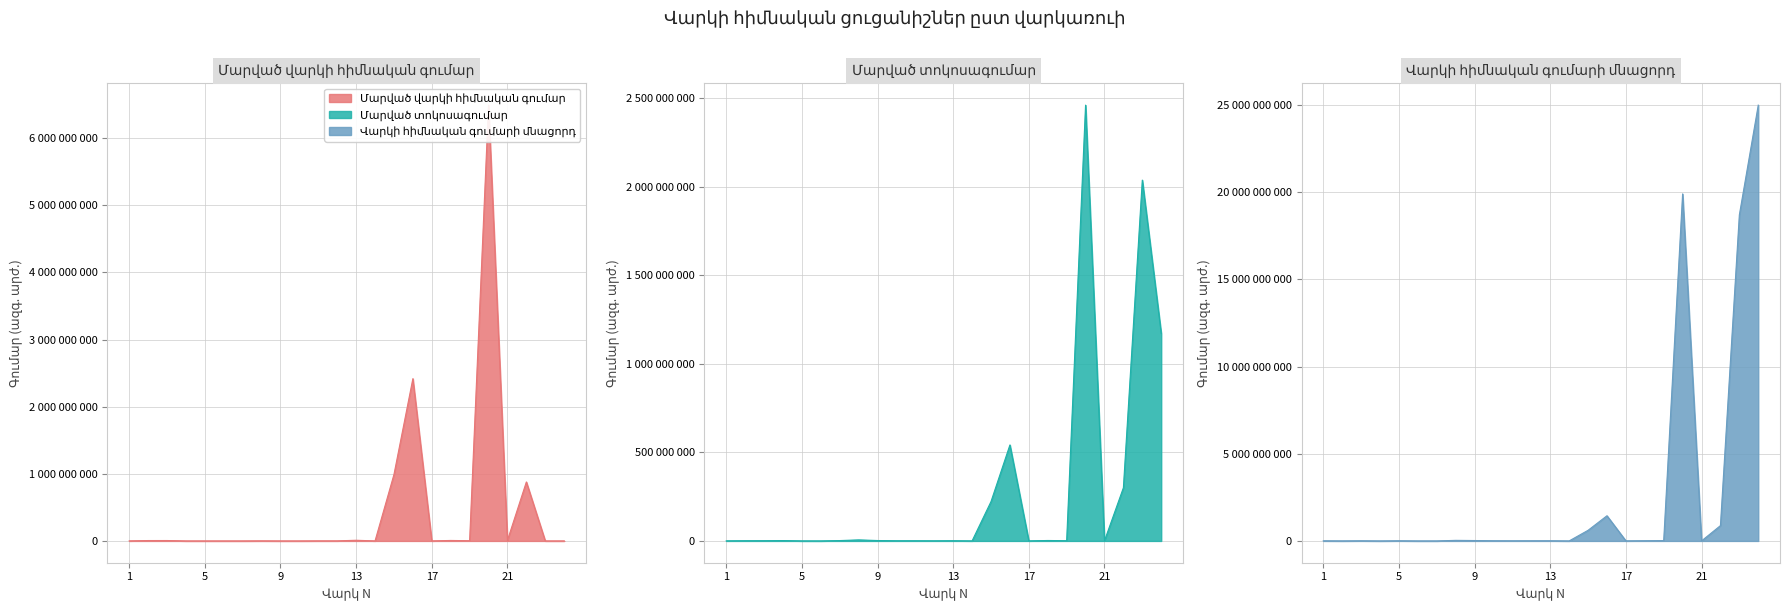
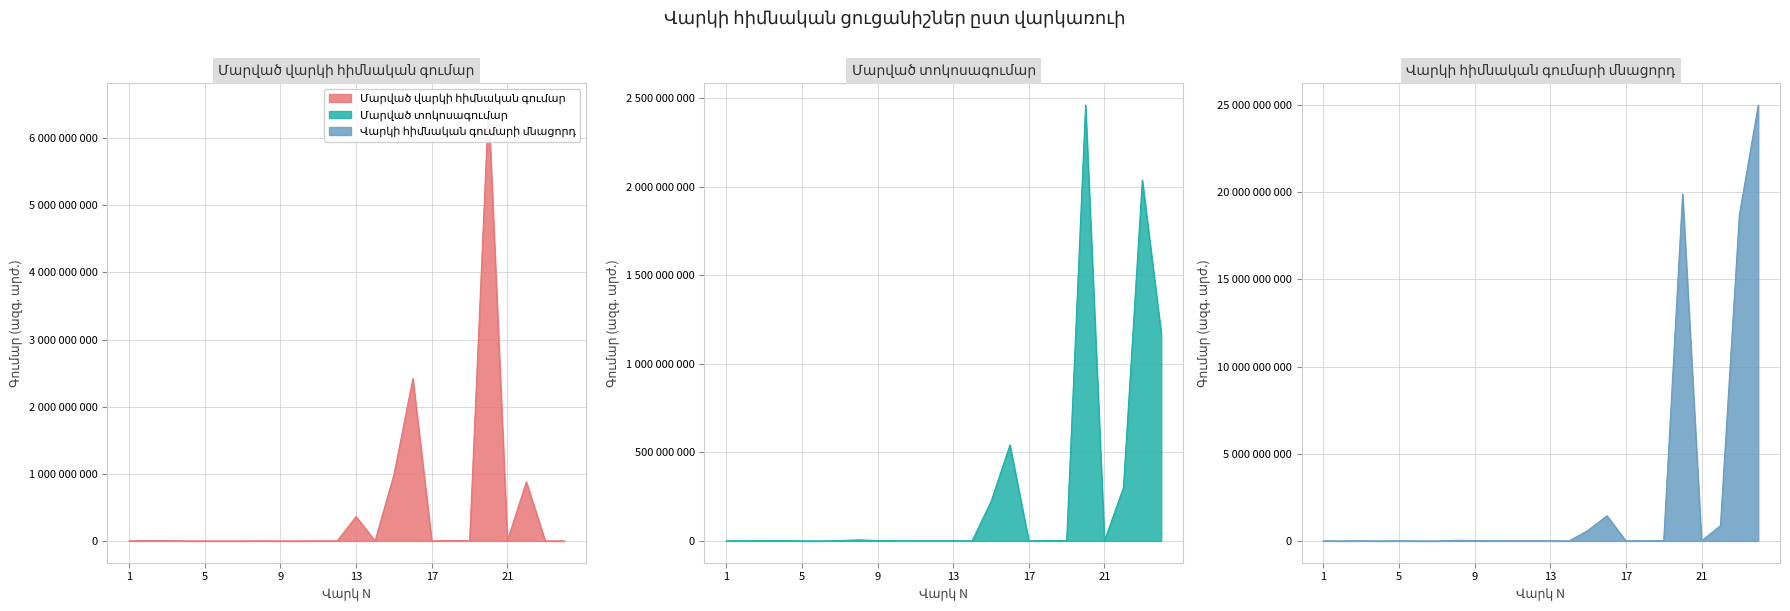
  {
    "Մարված վարկի հիմնական գումար": {
      "1": 0,
      "5": 0,
      "9": 0,
-     "13": 0,
+     "13": 400000000,
      "17": 0,
      "21": 0
    },
    "Մարված տոկոսագումար": {
      "1": 0,
      "5": 0,
      "9": 0,
      "13": 0,
      "17": 0,
      "21": 0
    },
    "Վարկի հիմնական գումարի մնացորդ": {
      "1": 0,
      "5": 0,
      "9": 0,
      "13": 0,
      "17": 0,
      "21": 0
    }
  }
